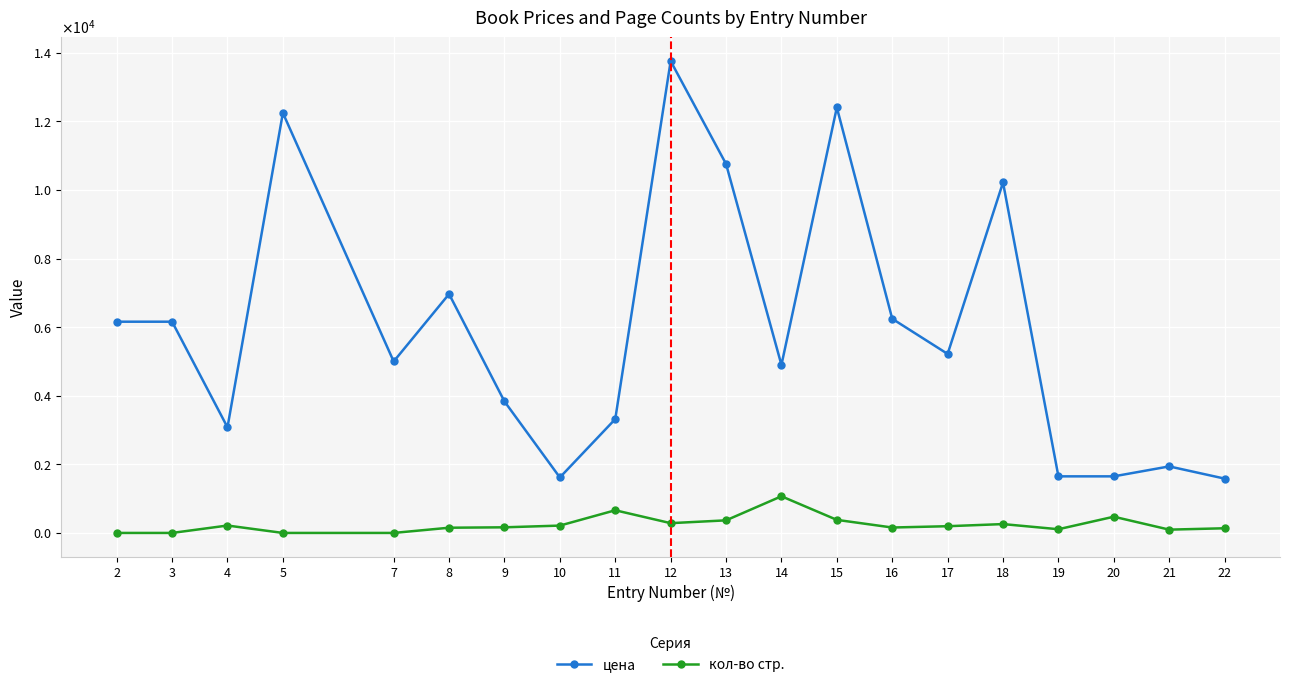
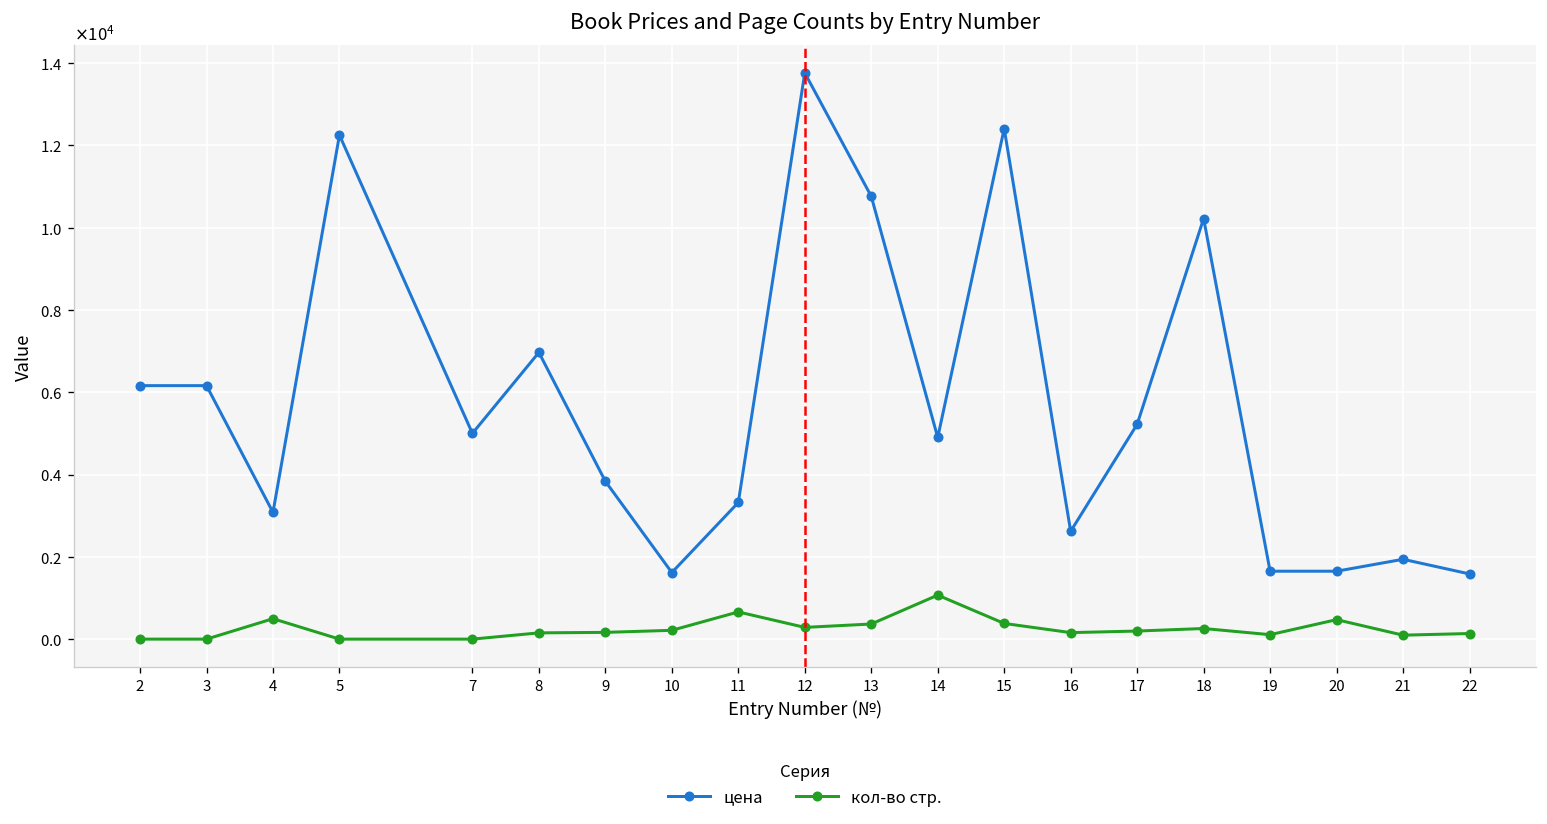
  {
    "цена": {
      "2": 6200,
      "3": 6200,
      "4": 3100,
      "5": 12200,
      "7": 5000,
      "8": 7000,
      "9": 3800,
      "10": 1600,
      "11": 3300,
      "12": 13800,
      "13": 10800,
      "14": 4900,
      "15": 12400,
-     "16": 6200,
+     "16": 2600,
      "17": 5200,
      "18": 10200,
      "19": 1700,
      "20": 1700,
      "21": 1900,
      "22": 1600
    },
    "кол-во стр.": {
      "2": 0,
      "3": 0,
-     "4": 200,
+     "4": 500,
      "5": 0,
      "7": 0,
      "8": 200,
      "9": 200,
      "10": 200,
      "11": 700,
      "12": 300,
      "13": 400,
      "14": 1100,
      "15": 400,
      "16": 200,
      "17": 200,
      "18": 300,
      "19": 100,
      "20": 500,
      "21": 100,
      "22": 100
    }
  }
